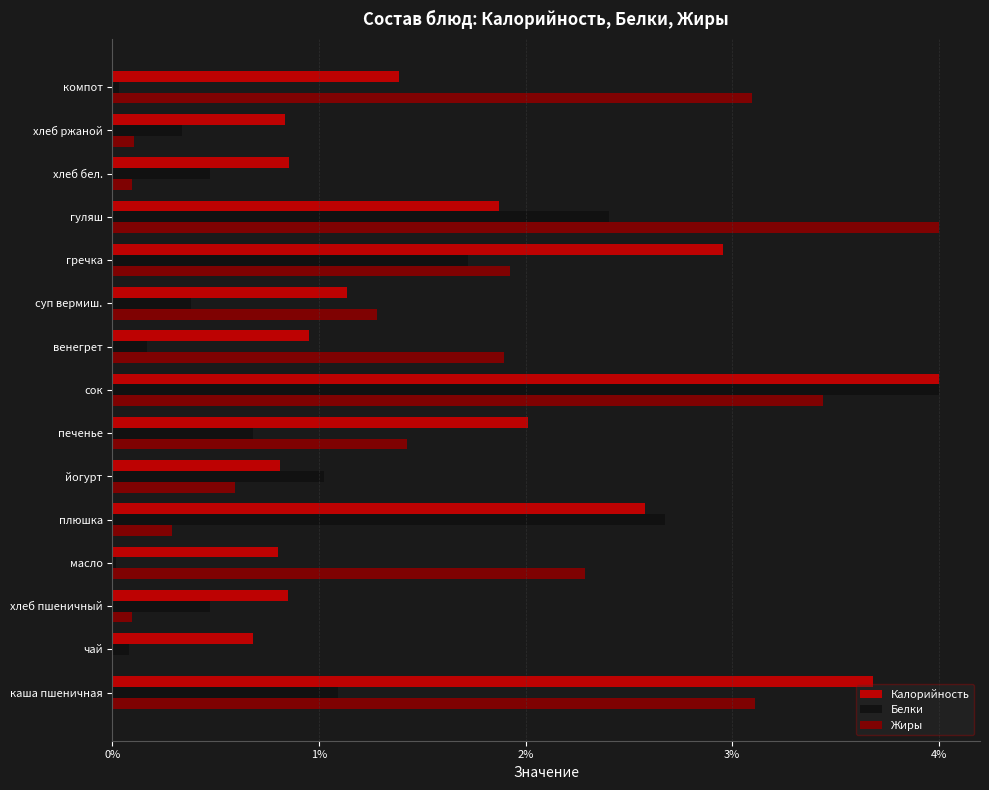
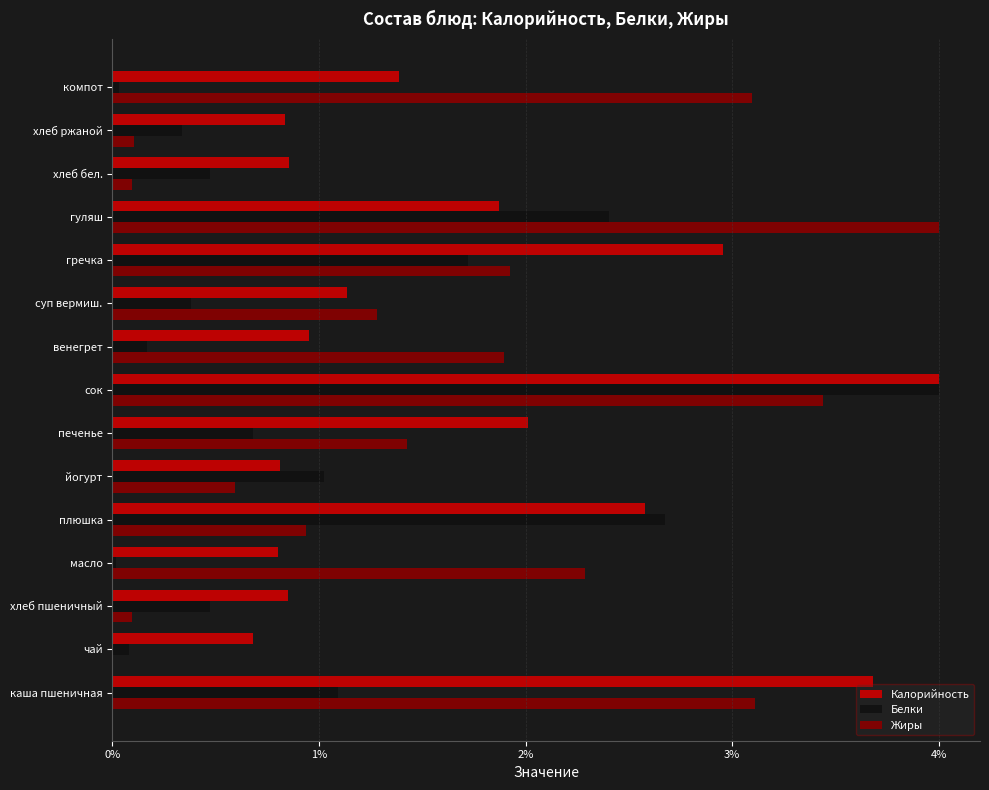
  {
    "Калорийность": {
      "компот": "1.39%",
      "хлеб ржаной": "0.84%",
      "хлеб бел.": "0.85%",
      "гуляш": "1.87%",
      "гречка": "2.96%",
      "суп вермиш.": "1.13%",
      "венегрет": "0.95%",
      "сок": "4.00%",
      "печенье": "2.01%",
      "йогурт": "0.81%",
      "плюшка": "2.58%",
      "масло": "0.80%",
      "хлеб пшеничный": "0.85%",
      "чай": "0.68%",
      "каша пшеничная": "3.68%"
    },
    "Белки": {
      "компот": "0.03%",
      "хлеб ржаной": "0.34%",
      "хлеб бел.": "0.47%",
      "гуляш": "2.40%",
      "гречка": "1.72%",
      "суп вермиш.": "0.38%",
      "венегрет": "0.17%",
      "сок": "4.00%",
      "печенье": "0.68%",
      "йогурт": "1.02%",
      "плюшка": "2.67%",
      "масло": "0.02%",
      "хлеб пшеничный": "0.47%",
      "чай": "0.08%",
      "каша пшеничная": "1.09%"
    },
    "Жиры": {
      "компот": "3.09%",
      "хлеб ржаной": "0.10%",
      "хлеб бел.": "0.09%",
      "гуляш": "4.00%",
      "гречка": "1.92%",
      "суп вермиш.": "1.28%",
      "венегрет": "1.90%",
      "сок": "3.44%",
      "печенье": "1.43%",
      "йогурт": "0.59%",
-     "плюшка": "0.29%",
+     "плюшка": "0.94%",
      "масло": "2.29%",
      "хлеб пшеничный": "0.09%",
      "чай": "0.00%",
      "каша пшеничная": "3.11%"
    }
  }
